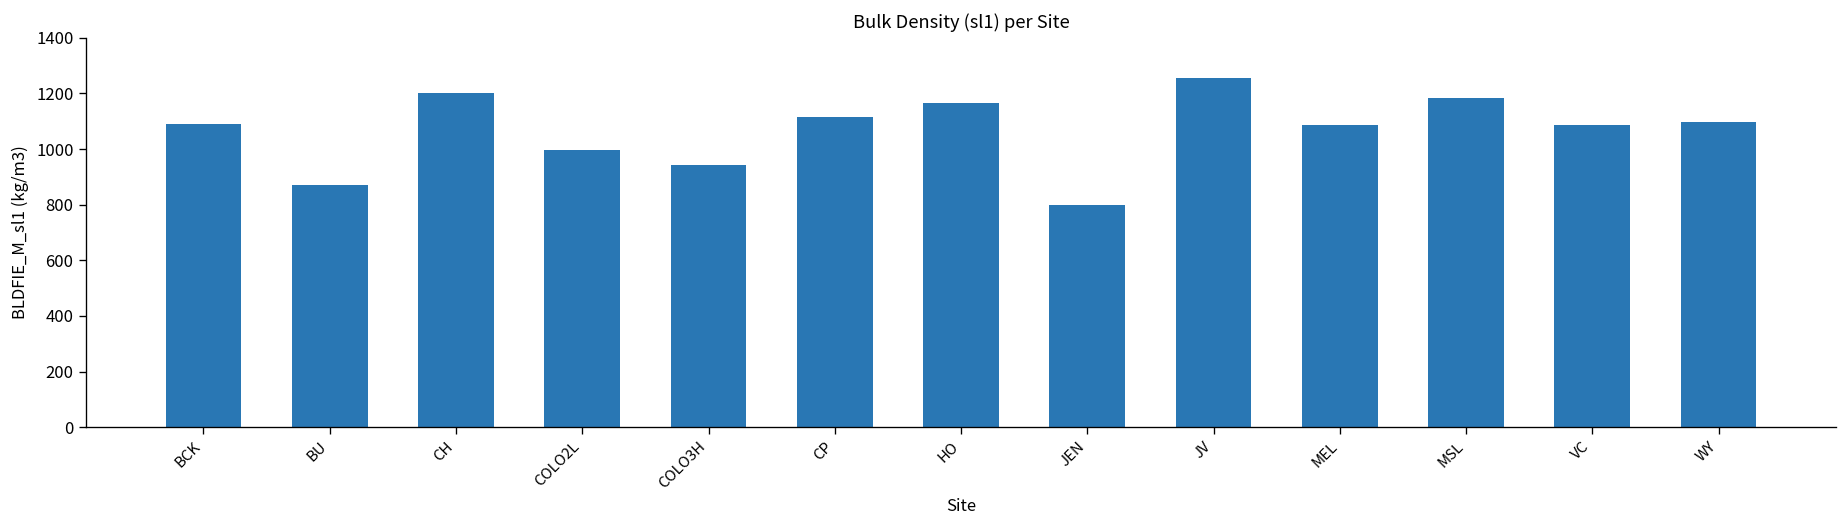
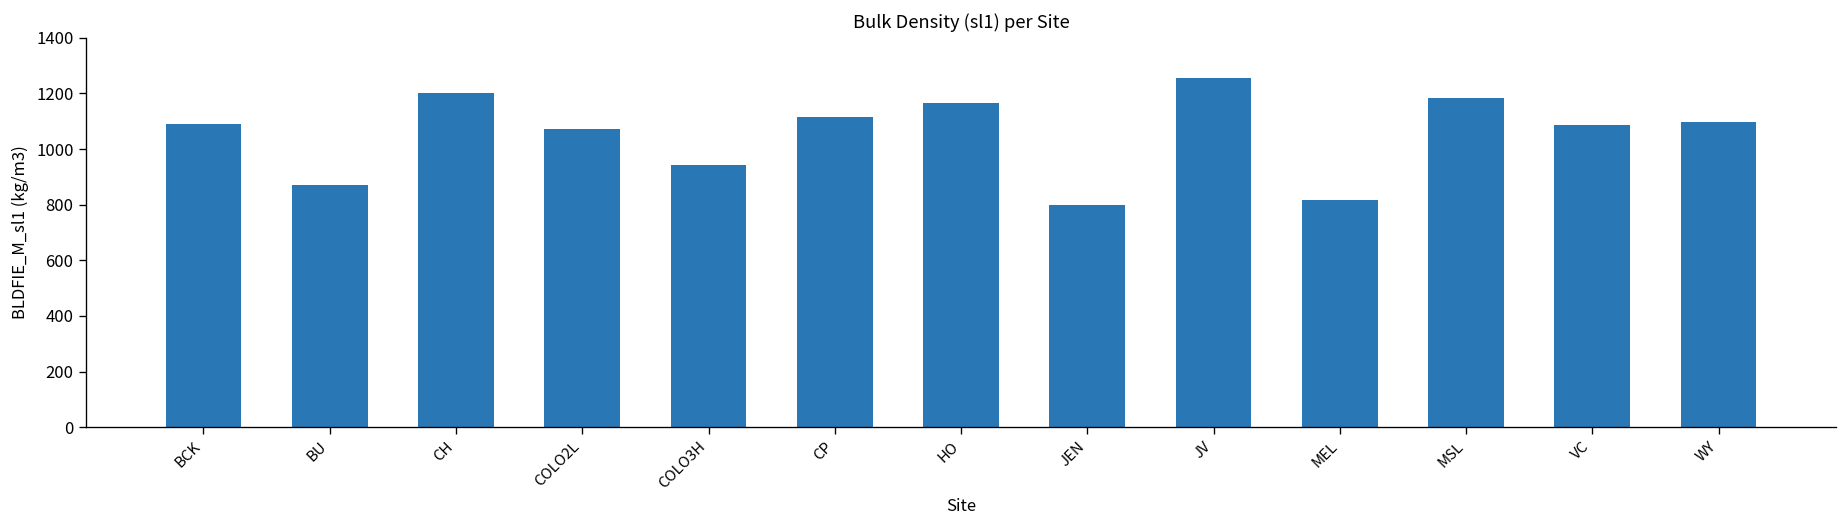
  {
    "BCK": 1090,
    "BU": 870,
    "CH": 1200,
-   "COLO2L": 1000,
+   "COLO2L": 1070,
    "COLO3H": 940,
    "CP": 1110,
    "HO": 1170,
    "JEN": 800,
    "JV": 1260,
-   "MEL": 1090,
+   "MEL": 820,
    "MSL": 1180,
    "VC": 1090,
    "WY": 1100
  }
